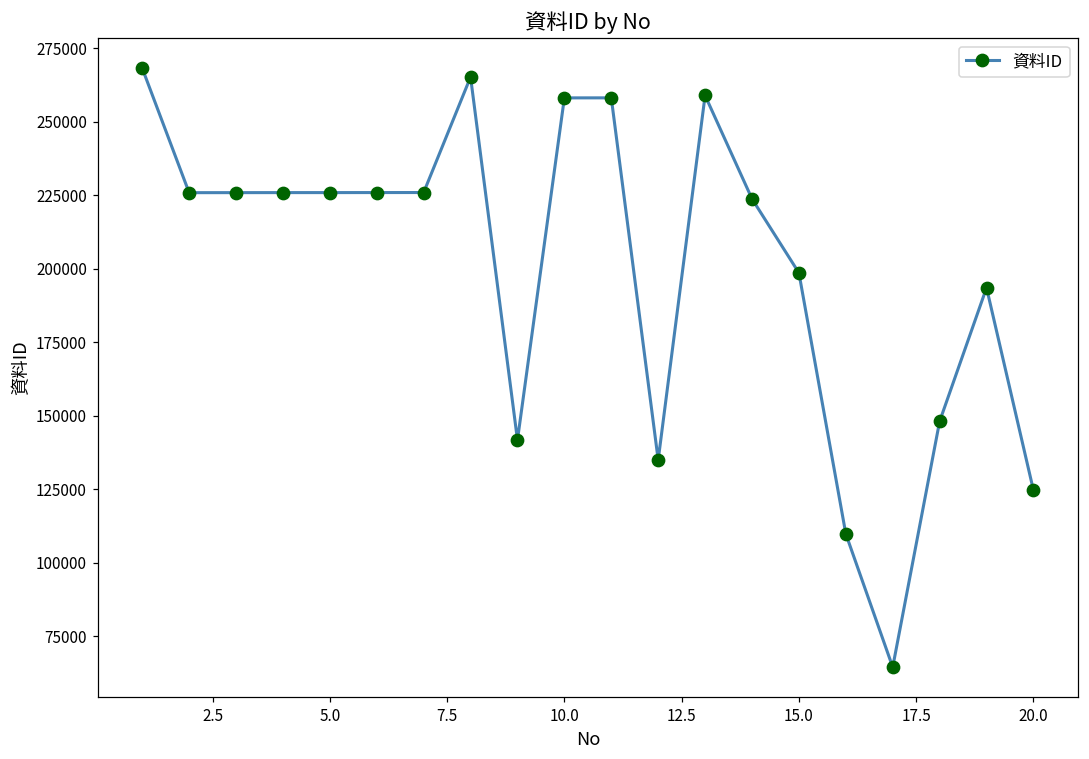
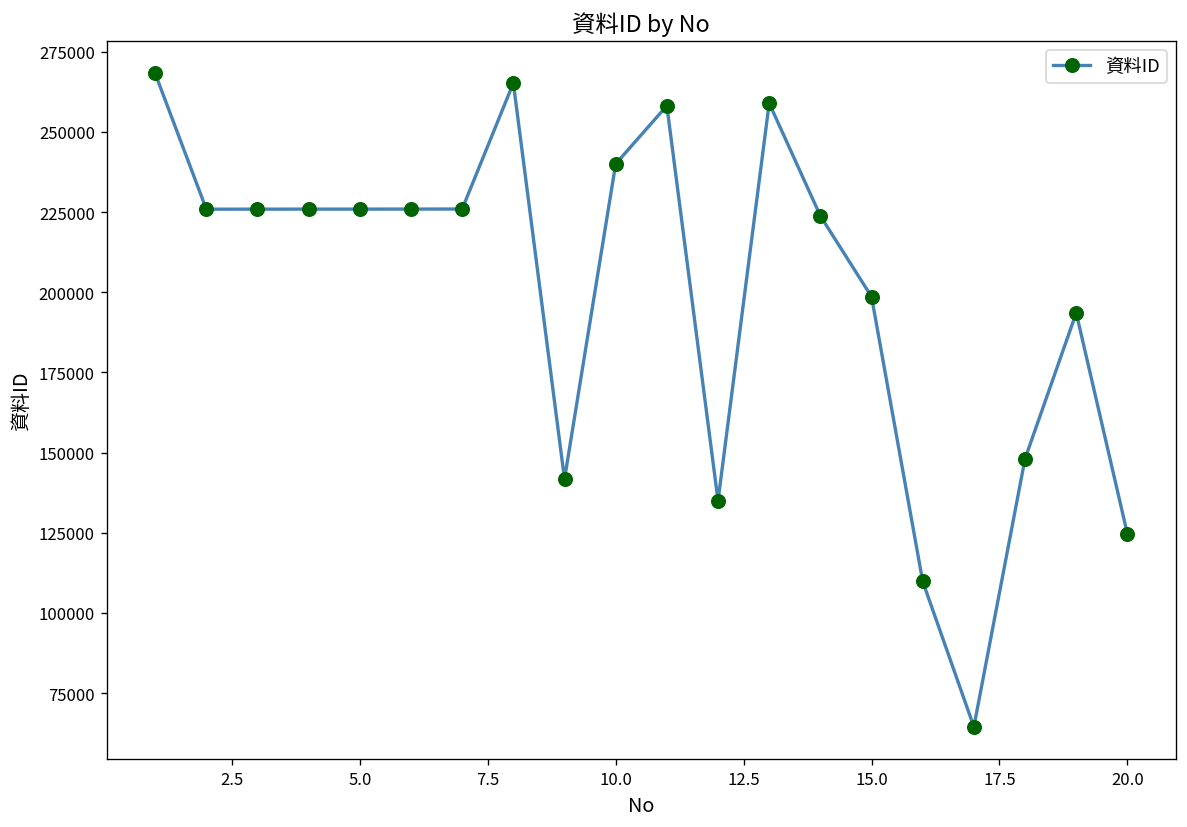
  {
    "5.0": 226000,
-   "10.0": 258000,
+   "10.0": 240000,
    "15.0": 199000,
    "20.0": 125000
  }
